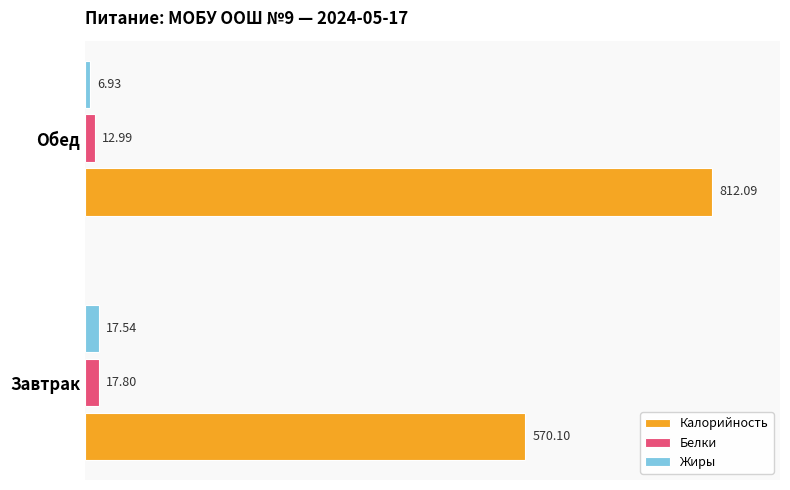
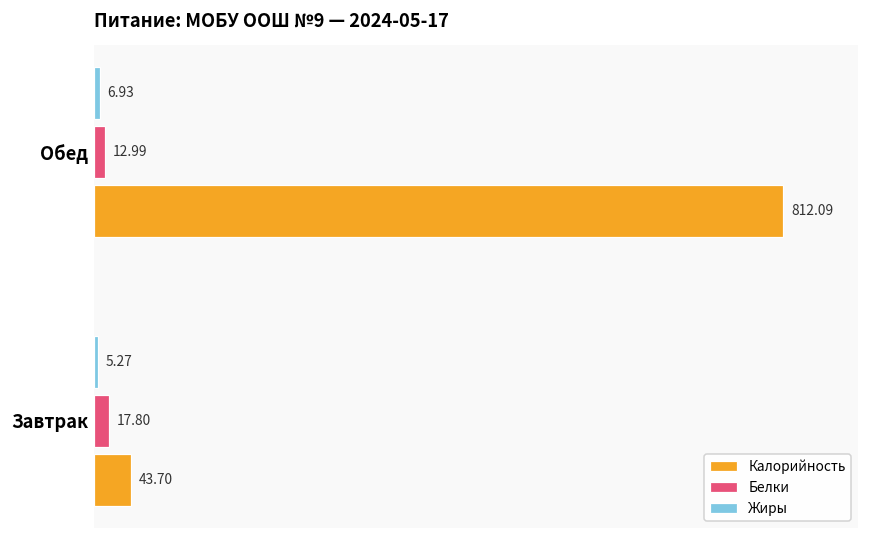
  {
    "Калорийность": {
      "Обед": 812.09,
-     "Завтрак": 570.10
+     "Завтрак": 43.70
    },
    "Белки": {
      "Обед": 12.99,
      "Завтрак": 17.80
    },
    "Жиры": {
      "Обед": 6.93,
-     "Завтрак": 17.54
+     "Завтрак": 5.27
    }
  }
